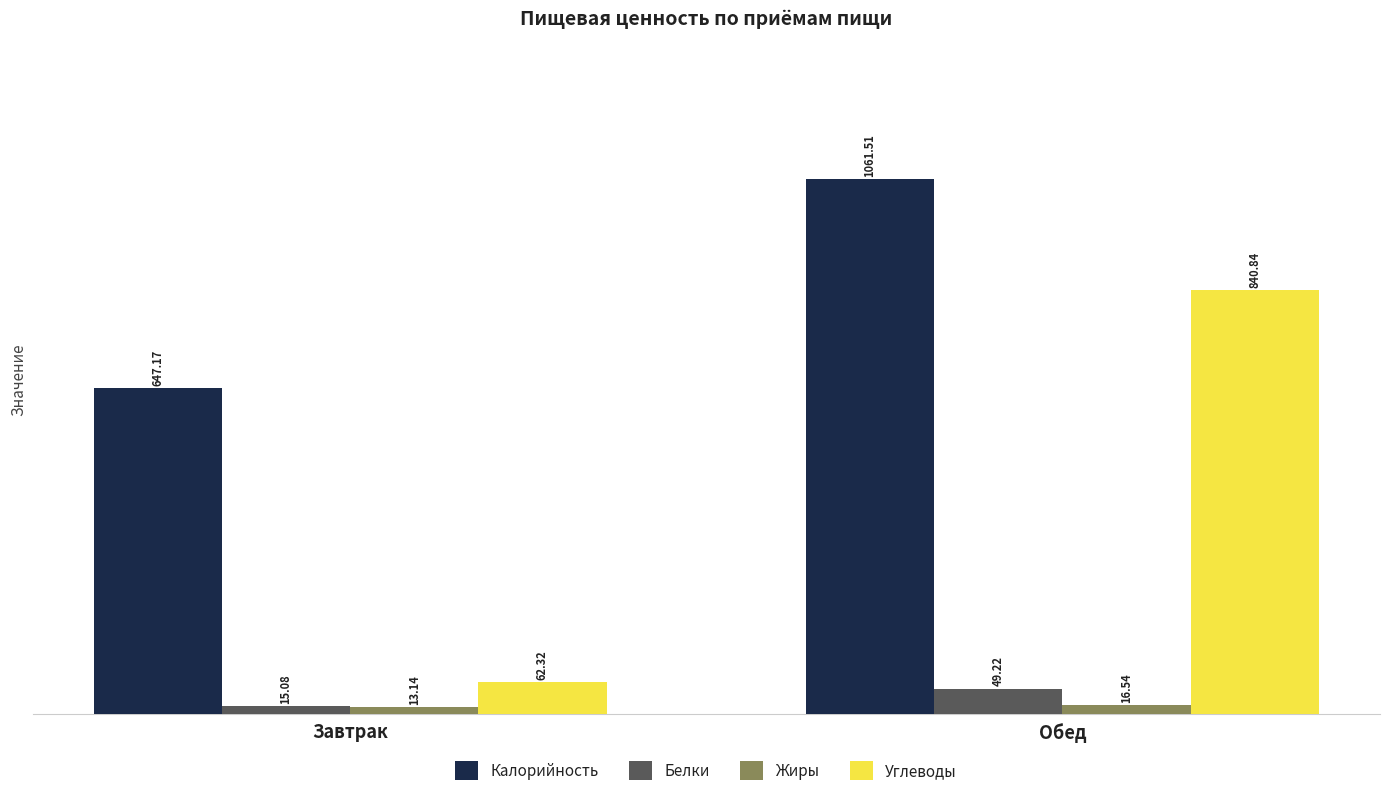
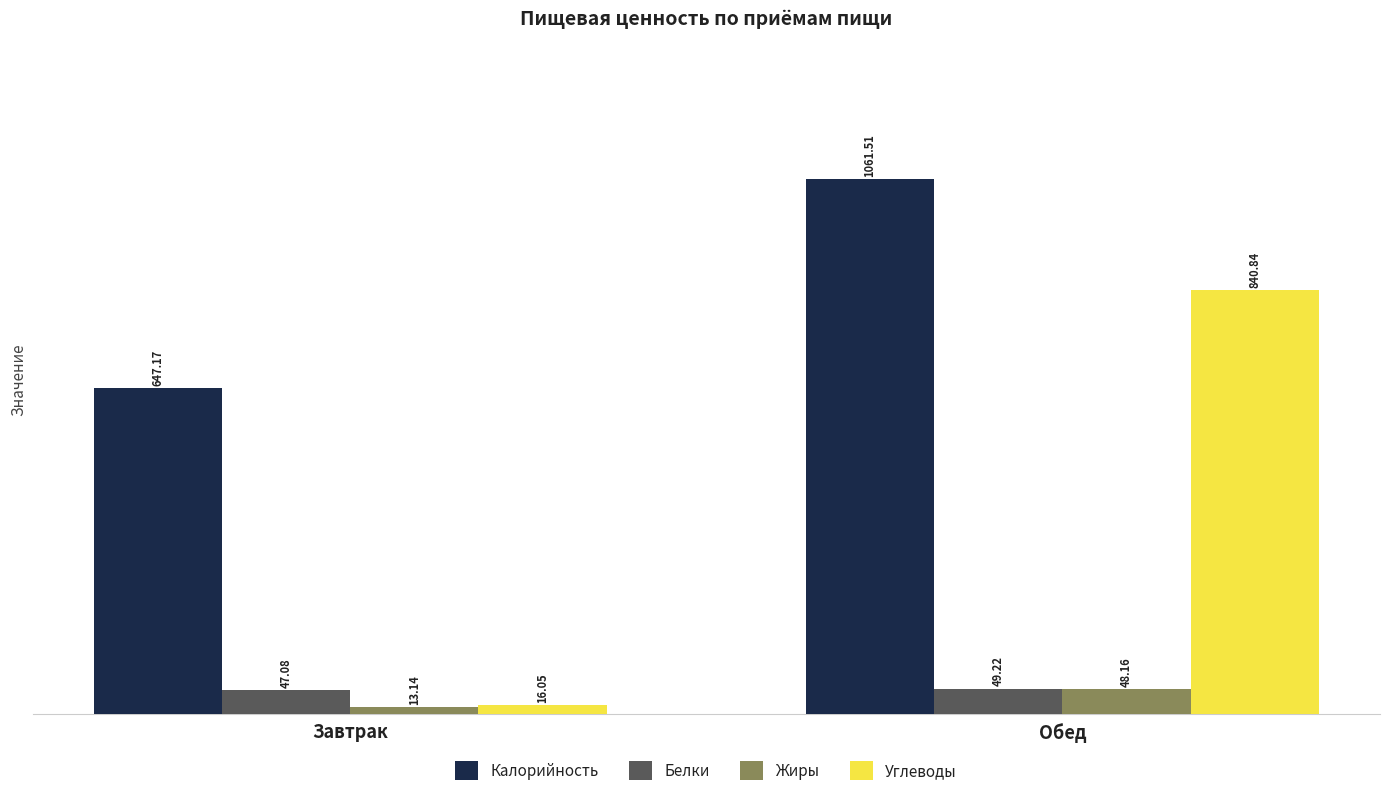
  {
    "Калорийность": {
      "Завтрак": 647.17,
      "Обед": 1061.51
    },
    "Белки": {
-     "Завтрак": 15.08,
+     "Завтрак": 47.08,
      "Обед": 49.22
    },
    "Жиры": {
      "Завтрак": 13.14,
-     "Обед": 16.54
+     "Обед": 48.16
    },
    "Углеводы": {
-     "Завтрак": 62.32,
+     "Завтрак": 16.05,
      "Обед": 840.84
    }
  }
